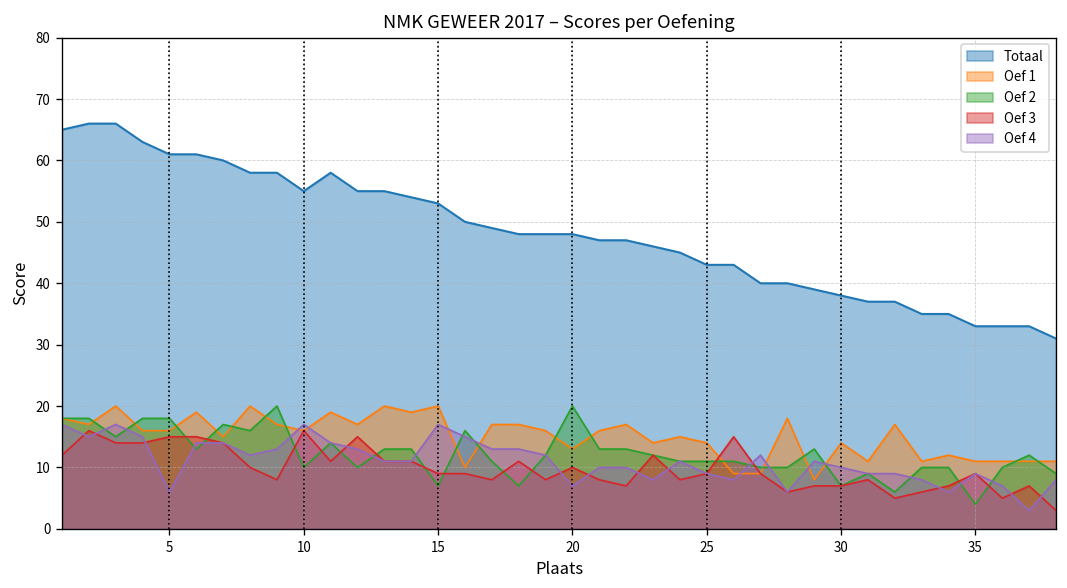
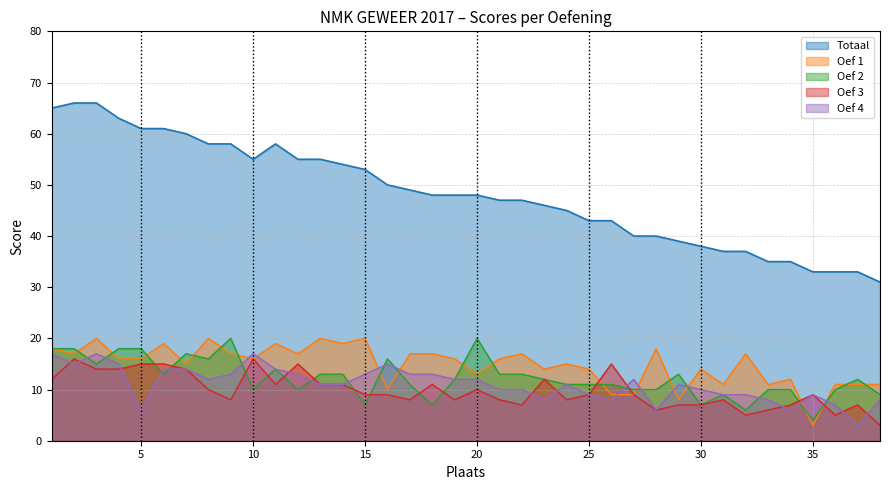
  {
    "Totaal": {
      "5": 61,
      "10": 55,
      "15": 53,
      "20": 48,
      "25": 43,
      "30": 38,
      "35": 33
    },
    "Oef 1": {
      "5": 16,
      "15": 20,
      "20": 13,
      "25": 14,
      "30": 14,
-     "35": 11
+     "35": 3
    },
    "Oef 2": {
      "5": 18,
      "10": 10,
      "15": 7,
      "20": 20,
      "25": 11,
      "35": 4
    },
    "Oef 3": {
      "5": 15,
      "15": 9,
      "20": 10
    },
    "Oef 4": {
      "5": 6,
      "10": 17,
-     "15": 17,
-     "20": 7,
+     "15": 13,
+     "20": 12,
      "30": 10
    }
  }
